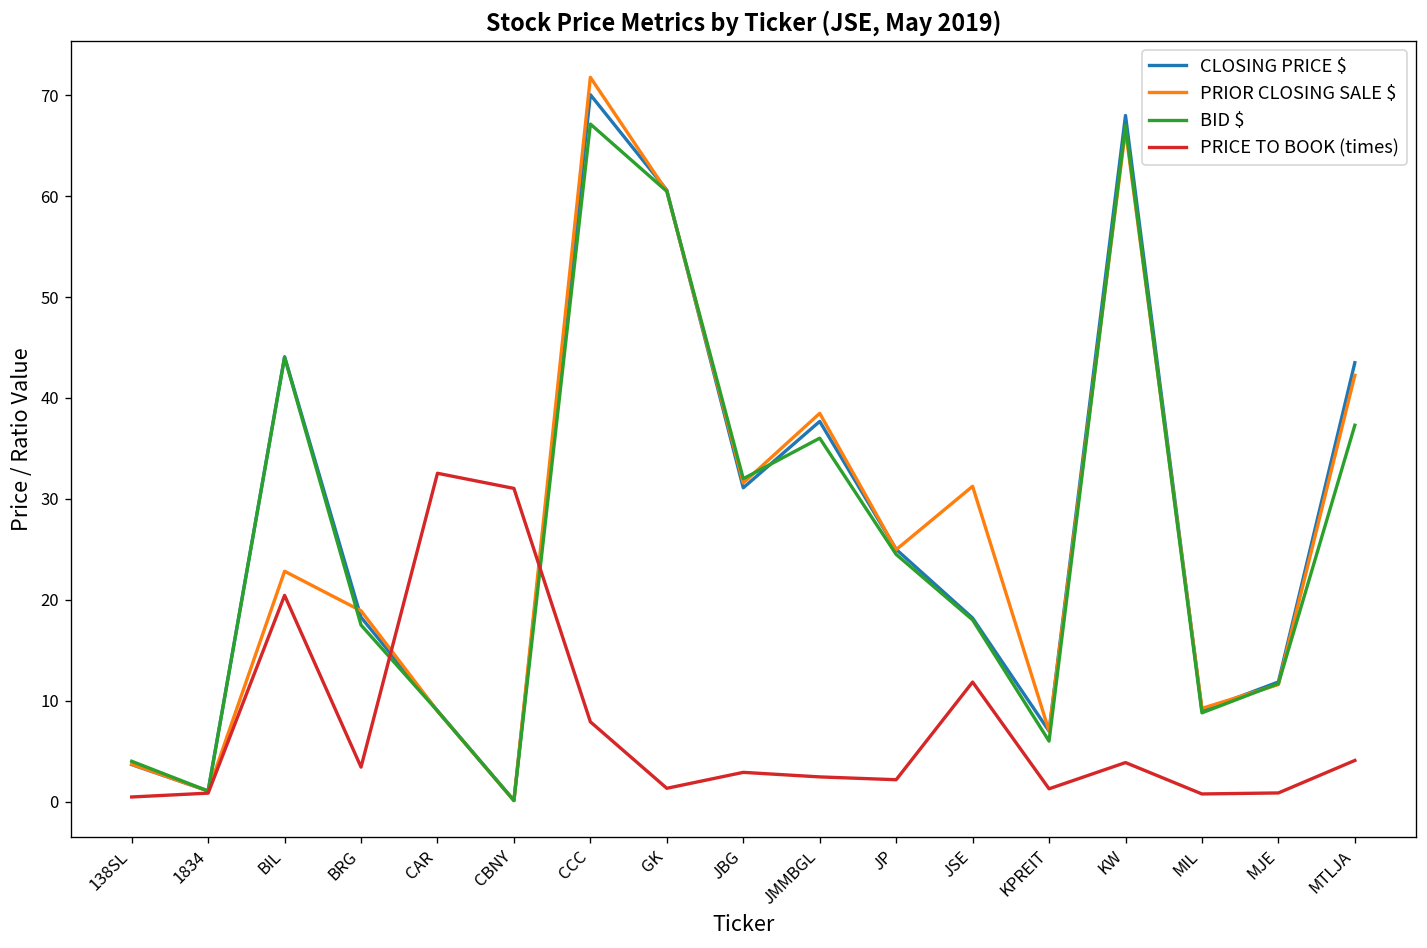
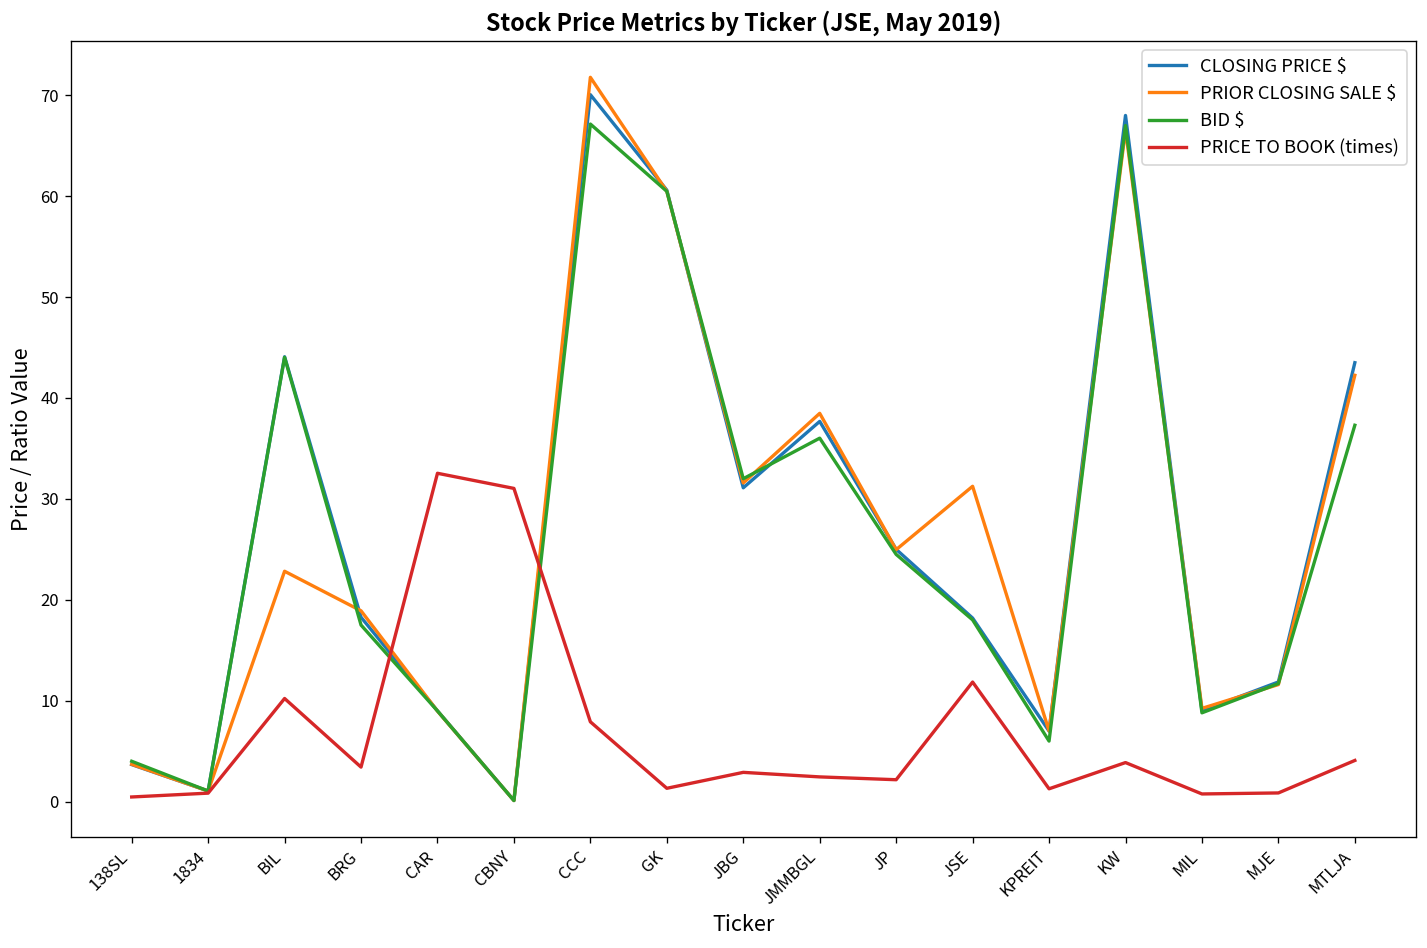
  {
    "CLOSING PRICE $": {
      "BRG": 18,
      "CCC": 70,
      "JBG": 31,
      "JMMBGL": 38,
      "KW": 68,
      "MTLJA": 44
    },
    "PRIOR CLOSING SALE $": {
      "BIL": 23,
      "BRG": 19,
      "CCC": 72,
      "JBG": 32,
      "JMMBGL": 38,
      "JSE": 31,
      "KW": 67,
      "MTLJA": 42
    },
    "BID $": {
      "BRG": 18,
      "CCC": 67,
      "JBG": 32,
      "JMMBGL": 36,
      "JP": 25,
      "KPREIT": 6,
      "KW": 67,
      "MTLJA": 37
    },
    "PRICE TO BOOK (times)": {
      "138SL": 0,
-     "BIL": 20,
+     "BIL": 10,
      "BRG": 3,
      "CAR": 33,
      "CBNY": 31,
      "CCC": 8,
      "GK": 1,
      "JBG": 3,
      "JMMBGL": 2,
      "JP": 2,
      "JSE": 12,
      "KPREIT": 1,
      "KW": 4,
      "MIL": 1,
      "MJE": 1,
      "MTLJA": 4
    }
  }
